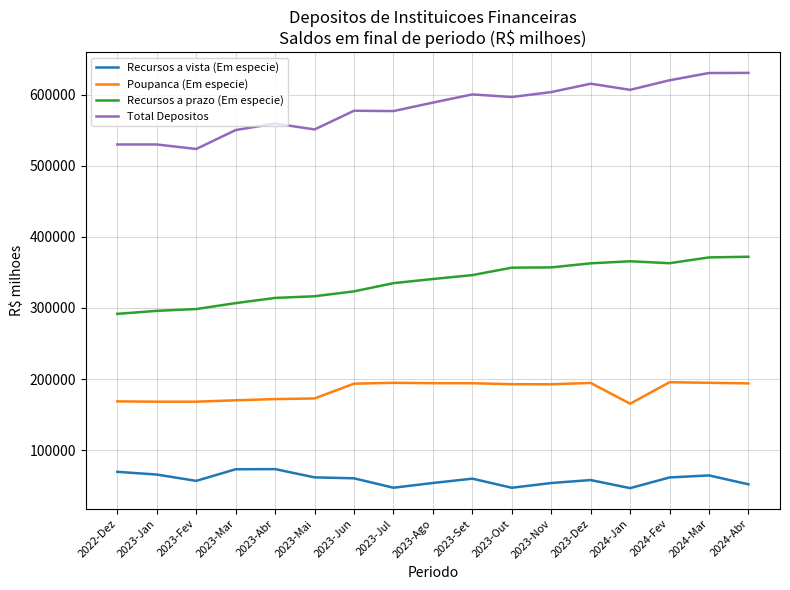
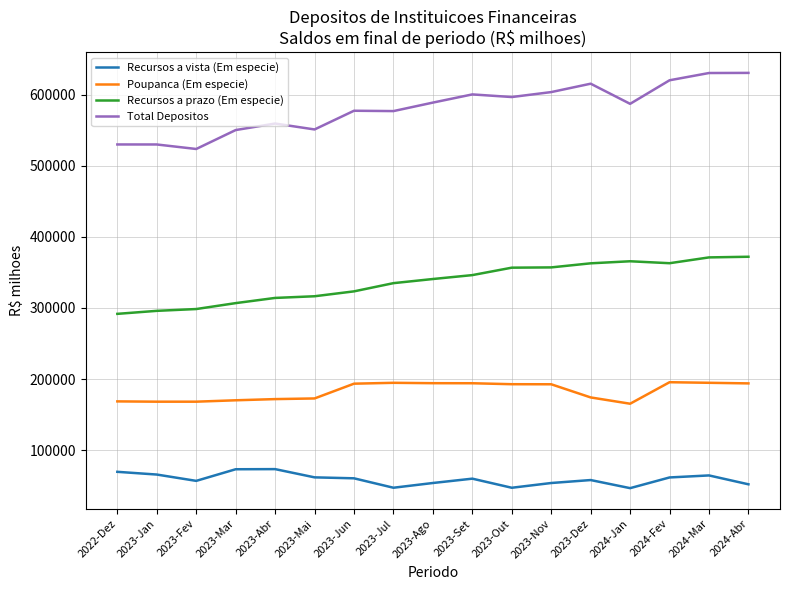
  {
    "Recursos a vista (Em especie)": {
      "2022-Dez": 70000,
      "2023-Jan": 70000,
      "2023-Fev": 60000,
      "2023-Mar": 70000,
      "2023-Abr": 70000,
      "2023-Mai": 60000,
      "2023-Jun": 60000,
      "2023-Jul": 50000,
      "2023-Ago": 50000,
      "2023-Set": 60000,
      "2023-Out": 50000,
      "2023-Nov": 50000,
      "2023-Dez": 60000,
      "2024-Jan": 50000,
      "2024-Fev": 60000,
      "2024-Mar": 60000,
      "2024-Abr": 50000
    },
    "Poupanca (Em especie)": {
      "2022-Dez": 170000,
      "2023-Jan": 170000,
      "2023-Fev": 170000,
      "2023-Mar": 170000,
      "2023-Abr": 170000,
      "2023-Mai": 170000,
      "2023-Jun": 190000,
      "2023-Jul": 190000,
      "2023-Ago": 190000,
      "2023-Set": 190000,
      "2023-Out": 190000,
      "2023-Nov": 190000,
-     "2023-Dez": 190000,
+     "2023-Dez": 170000,
      "2024-Jan": 170000,
      "2024-Fev": 200000,
      "2024-Mar": 190000,
      "2024-Abr": 190000
    },
    "Recursos a prazo (Em especie)": {
      "2022-Dez": 290000,
      "2023-Jan": 300000,
      "2023-Fev": 300000,
      "2023-Mar": 310000,
      "2023-Abr": 310000,
      "2023-Mai": 320000,
      "2023-Jun": 320000,
      "2023-Jul": 330000,
      "2023-Ago": 340000,
      "2023-Set": 350000,
      "2023-Out": 360000,
      "2023-Nov": 360000,
      "2023-Dez": 360000,
      "2024-Jan": 370000,
      "2024-Fev": 360000,
      "2024-Mar": 370000,
      "2024-Abr": 370000
    },
    "Total Depositos": {
      "2022-Dez": 530000,
      "2023-Jan": 530000,
      "2023-Fev": 520000,
      "2023-Mar": 550000,
      "2023-Mai": 550000,
      "2023-Jun": 580000,
      "2023-Jul": 580000,
      "2023-Ago": 590000,
      "2023-Set": 600000,
      "2023-Out": 600000,
      "2023-Nov": 600000,
      "2023-Dez": 620000,
-     "2024-Jan": 610000,
+     "2024-Jan": 590000,
      "2024-Fev": 620000,
      "2024-Mar": 630000,
      "2024-Abr": 630000
    }
  }
